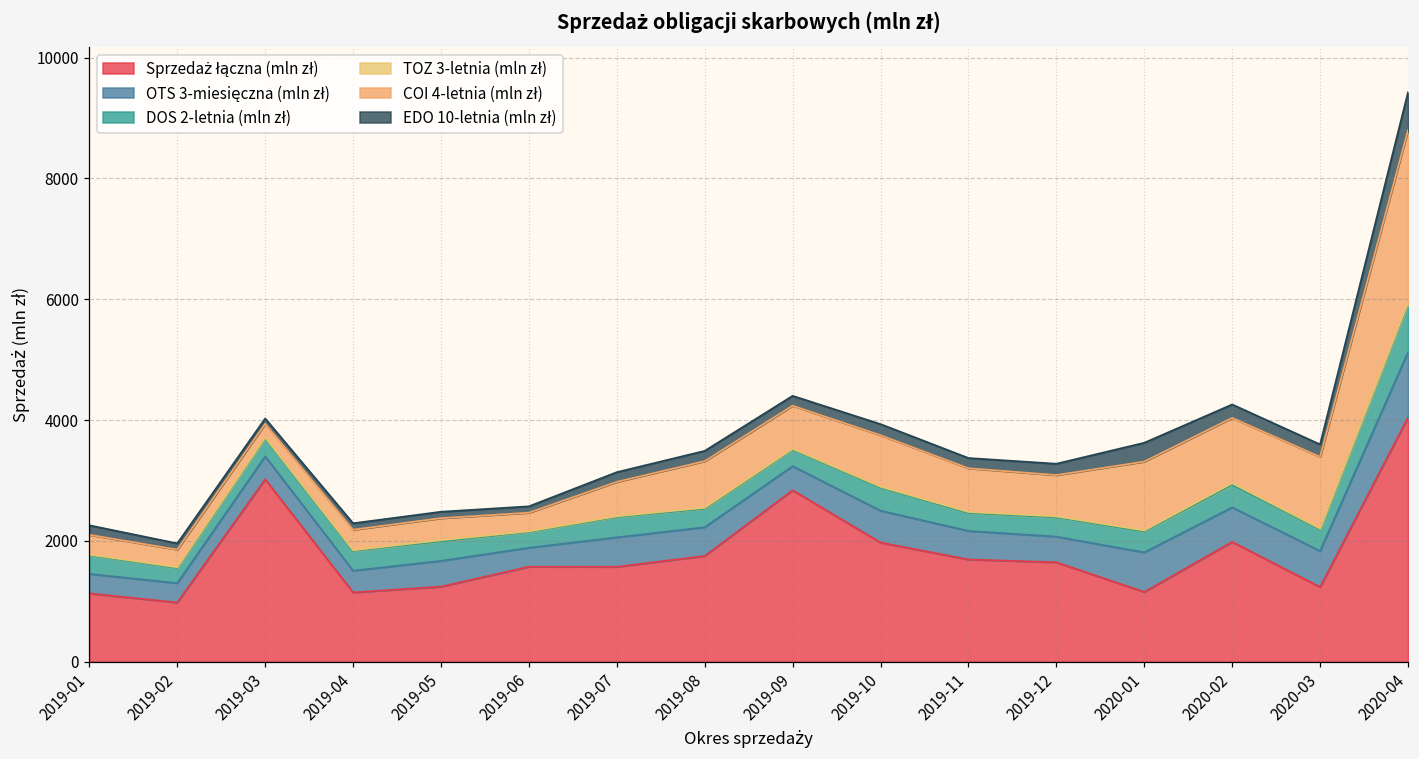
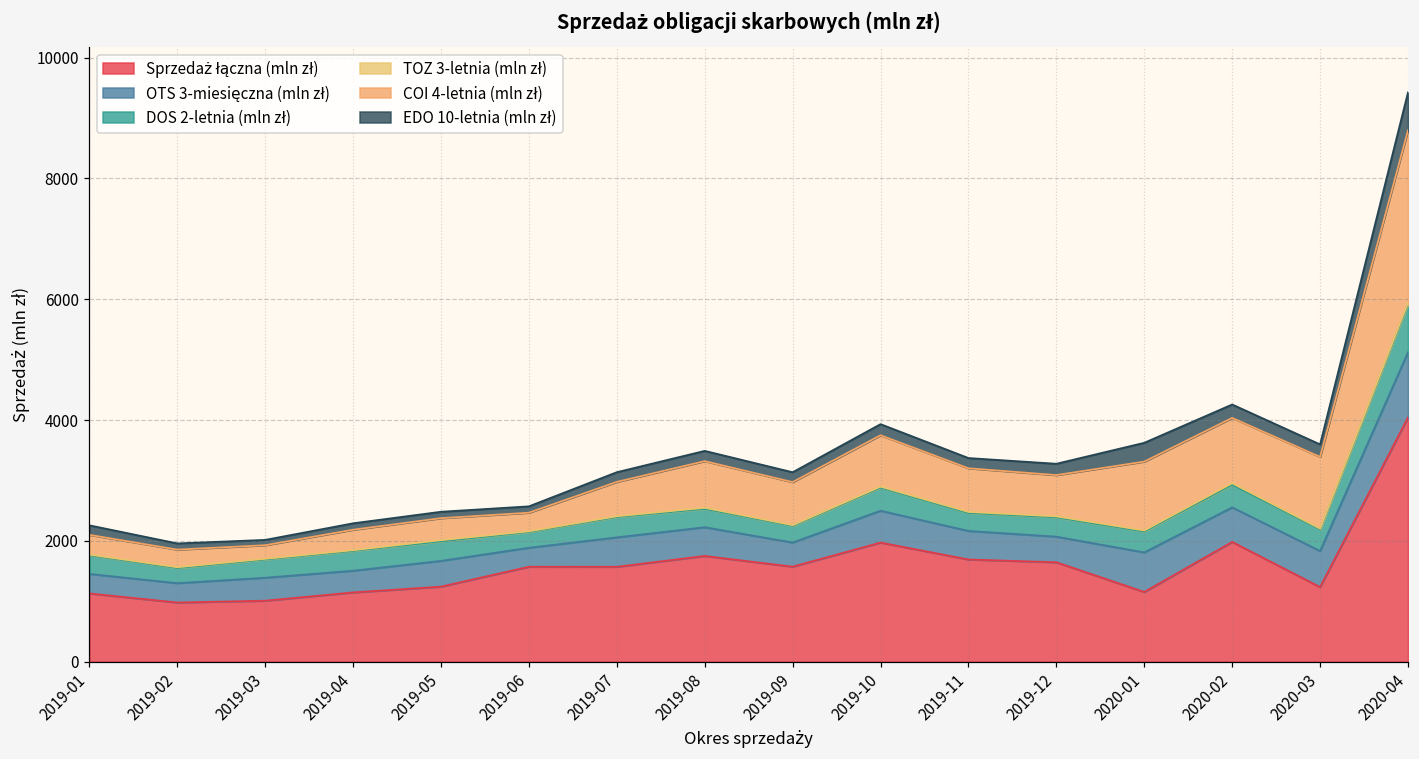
  {
    "Sprzedaż łączna (mln zł)": {
      "2019-01": 1100,
      "2019-02": 1000,
-     "2019-03": 3000,
+     "2019-03": 1000,
      "2019-04": 1100,
      "2019-05": 1200,
      "2019-06": 1600,
      "2019-07": 1600,
      "2019-08": 1800,
-     "2019-09": 2800,
+     "2019-09": 1600,
      "2019-10": 2000,
      "2019-11": 1700,
      "2019-12": 1600,
      "2020-01": 1200,
      "2020-02": 2000,
      "2020-03": 1200,
      "2020-04": 4000
    },
    "EDO 10-letnia (mln zł)": {
      "2019-01": 200,
      "2019-02": 100,
      "2019-03": 100,
      "2019-04": 100,
      "2019-05": 100,
      "2019-06": 100,
      "2019-07": 200,
      "2019-08": 200,
      "2019-09": 200,
      "2019-10": 200,
      "2019-11": 200,
      "2019-12": 200,
      "2020-01": 300,
      "2020-02": 200,
      "2020-03": 200,
      "2020-04": 600
    }
  }
